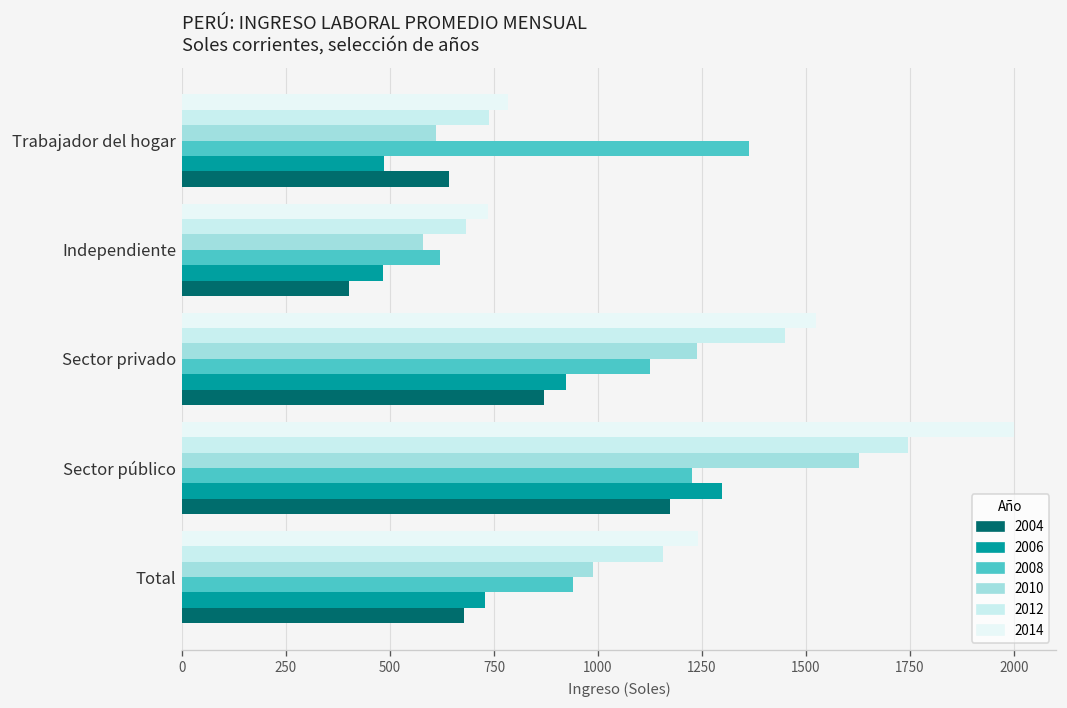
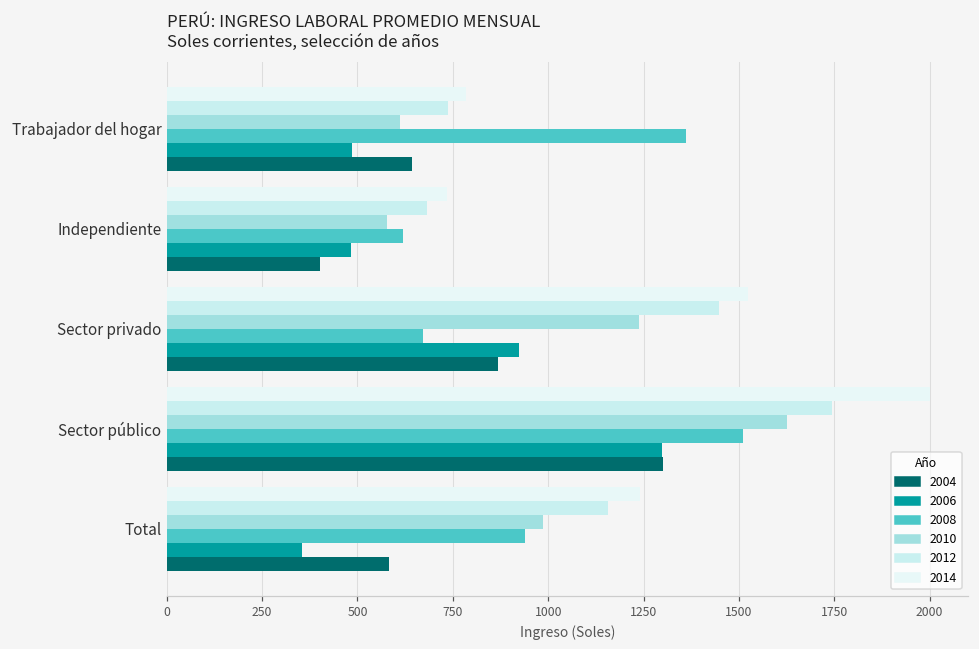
  {
    "2004": {
      "Trabajador del hogar": 640,
      "Independiente": 400,
      "Sector privado": 870,
-     "Sector público": 1170,
-     "Total": 680
+     "Sector público": 1300,
+     "Total": 580
    },
    "2006": {
      "Trabajador del hogar": 490,
      "Independiente": 480,
      "Sector privado": 920,
      "Sector público": 1300,
-     "Total": 730
+     "Total": 350
    },
    "2008": {
      "Trabajador del hogar": 1360,
      "Independiente": 620,
-     "Sector privado": 1130,
-     "Sector público": 1230,
+     "Sector privado": 670,
+     "Sector público": 1510,
      "Total": 940
    }
  }
